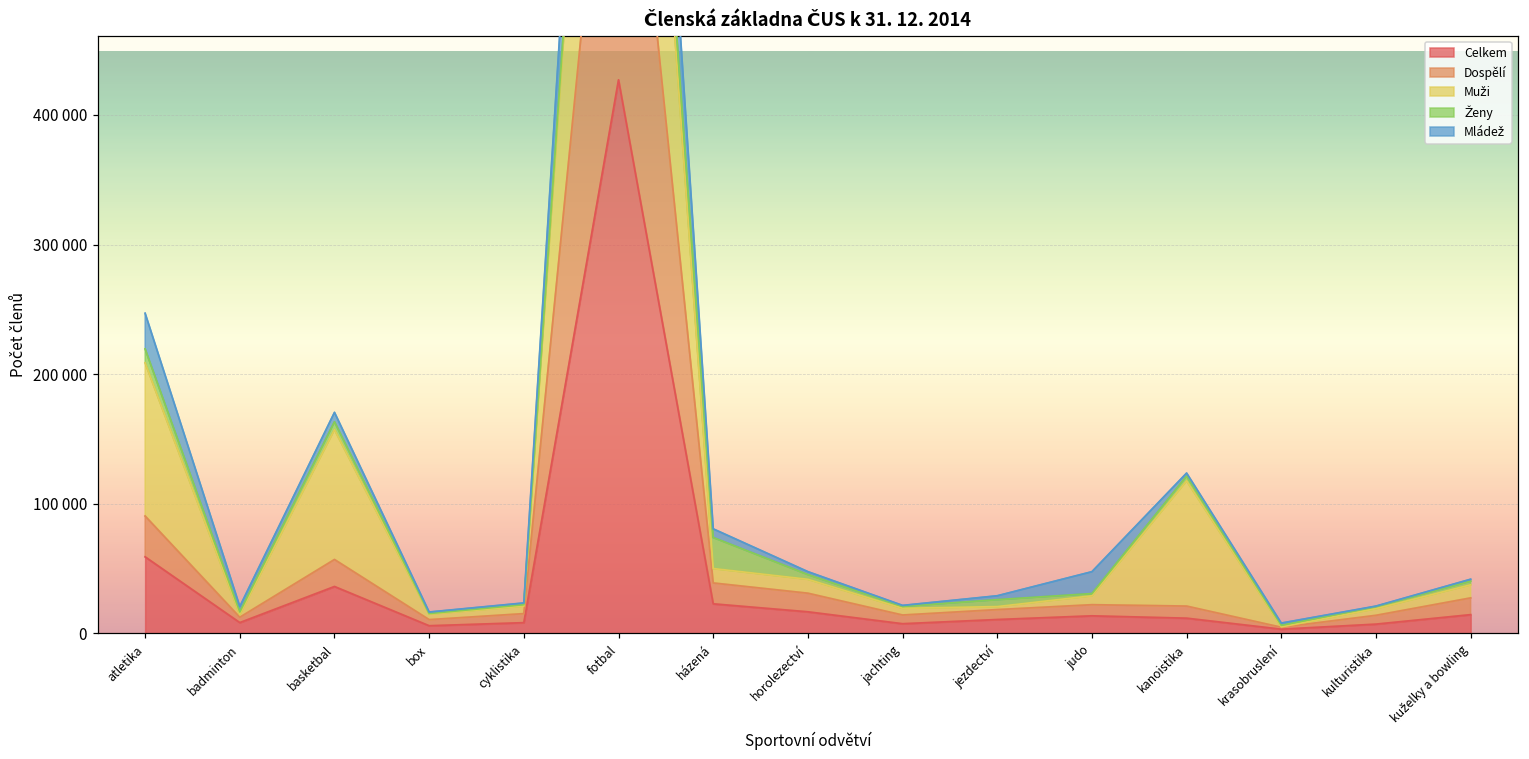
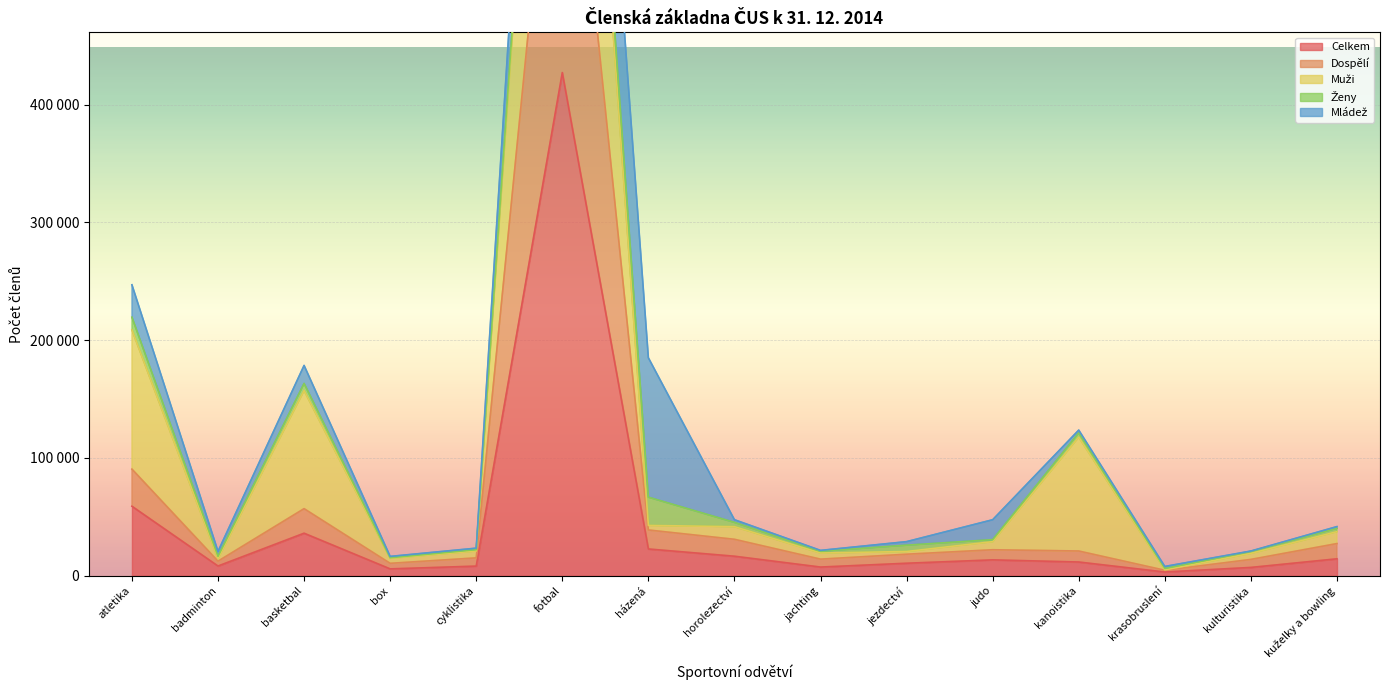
  {
    "Muži": {
      "atletika": 118000,
      "basketbal": 100000,
-     "házená": 11000,
+     "házená": 4000,
      "horolezectví": 11000,
      "jezdectví": 2000,
      "kanoistika": 97000,
      "kuželky a bowling": 10000
    },
    "Ženy": {
      "atletika": 11000,
      "basketbal": 6000,
      "házená": 24000,
      "horolezectví": 4000,
      "jezdectví": 5000,
      "kanoistika": 4000
    },
    "Mládež": {
      "atletika": 28000,
      "badminton": 4000,
-     "basketbal": 7000,
-     "házená": 7000,
+     "basketbal": 15000,
+     "házená": 118000,
      "horolezectví": 2000,
      "jezdectví": 3000,
      "judo": 17000,
      "kanoistika": 2000
    }
  }
